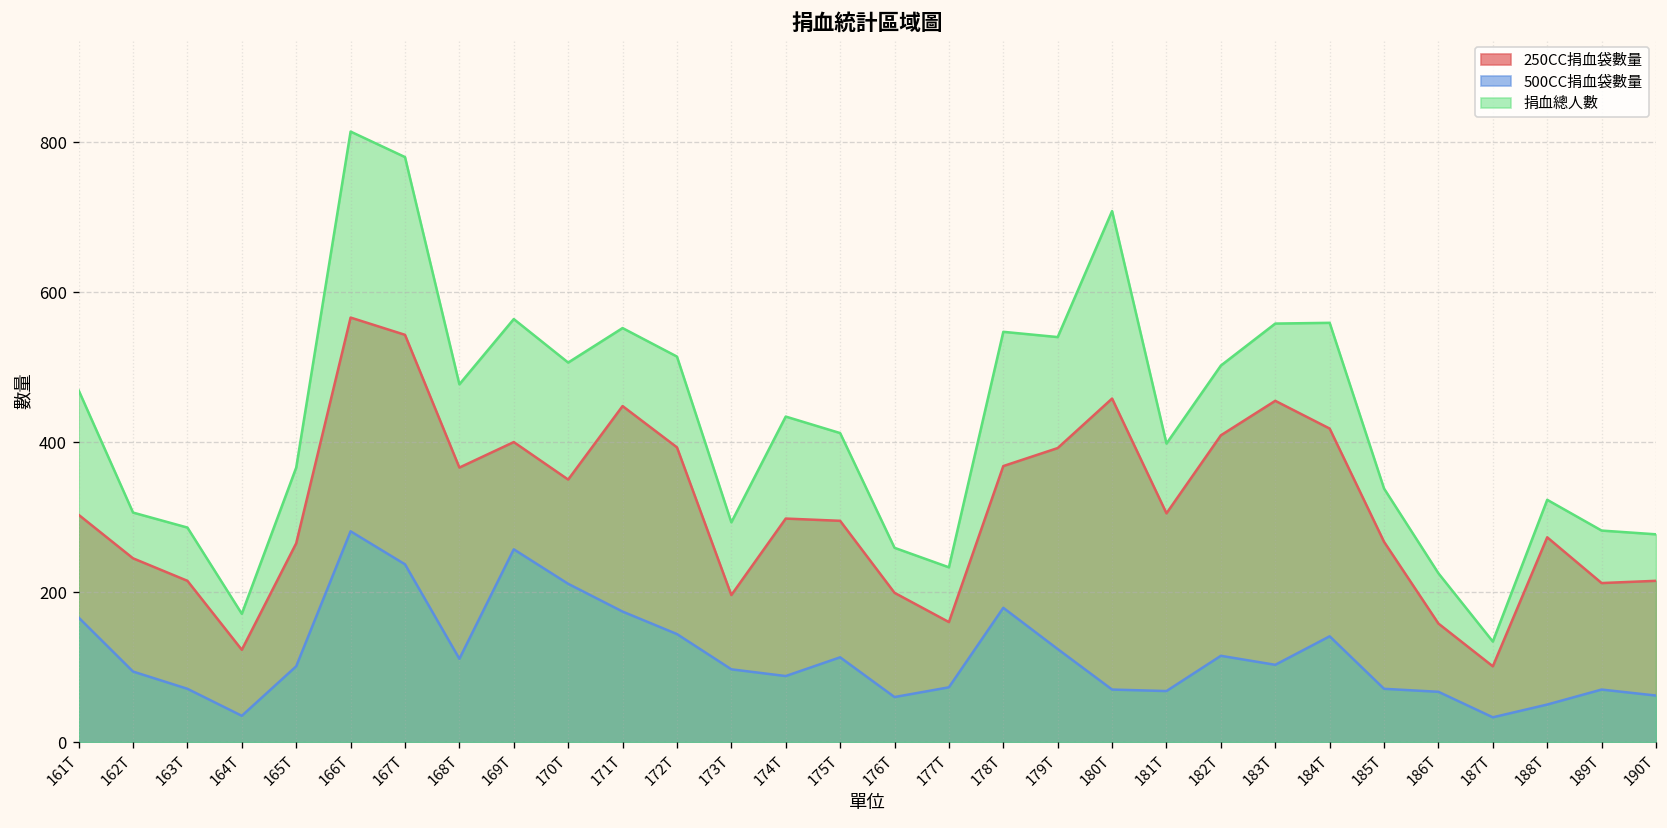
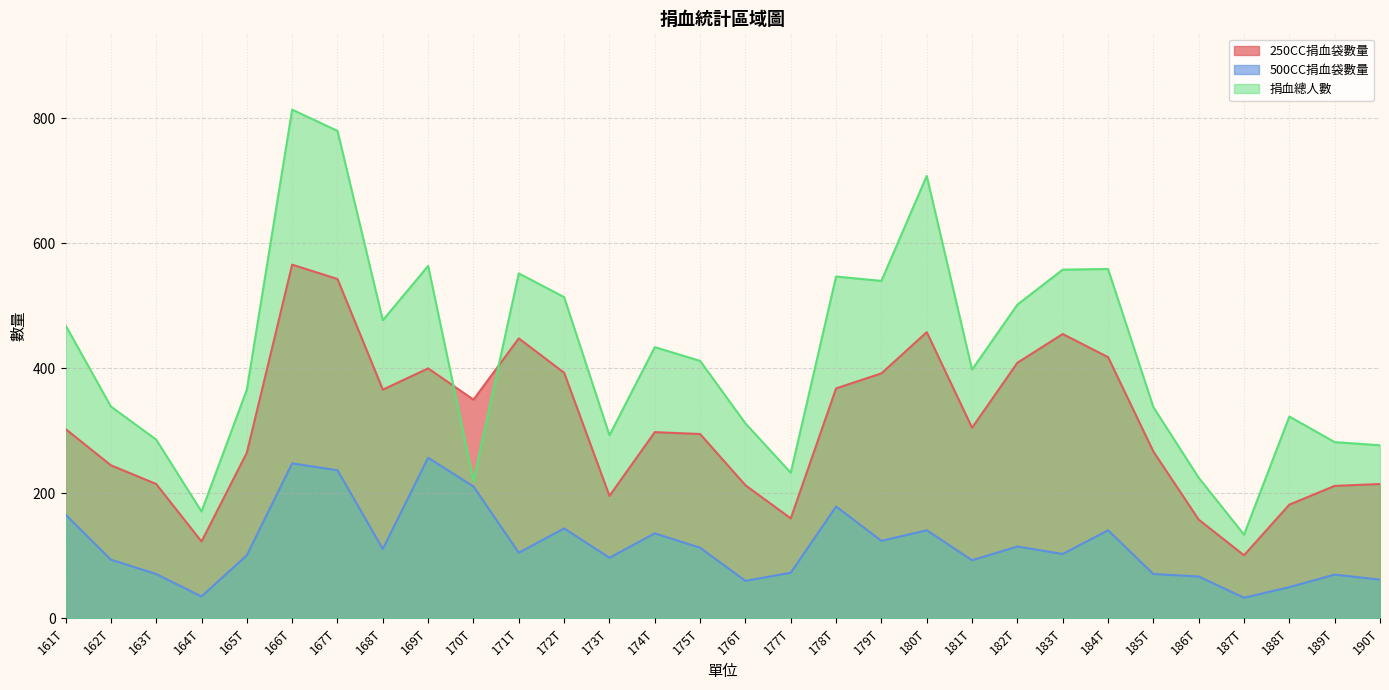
  {
    "250CC捐血袋數量": {
      "161T": 300,
      "162T": 250,
      "163T": 220,
      "164T": 120,
      "165T": 270,
      "166T": 570,
      "167T": 540,
      "168T": 370,
      "169T": 400,
      "170T": 350,
      "171T": 450,
      "172T": 390,
      "173T": 200,
      "174T": 300,
      "175T": 300,
-     "176T": 200,
+     "176T": 210,
      "177T": 160,
      "178T": 370,
      "179T": 390,
      "180T": 460,
      "181T": 310,
      "182T": 410,
      "183T": 460,
      "184T": 420,
      "185T": 270,
      "186T": 160,
      "187T": 100,
-     "188T": 270,
+     "188T": 180,
      "189T": 210,
      "190T": 220
    },
    "500CC捐血袋數量": {
      "161T": 170,
      "162T": 90,
      "163T": 70,
      "164T": 40,
      "165T": 100,
-     "166T": 280,
+     "166T": 250,
      "167T": 240,
      "168T": 110,
      "169T": 260,
      "170T": 210,
-     "171T": 170,
+     "171T": 110,
      "172T": 140,
      "173T": 100,
-     "174T": 90,
+     "174T": 140,
      "175T": 110,
      "176T": 60,
      "177T": 70,
      "178T": 180,
      "179T": 120,
-     "180T": 70,
-     "181T": 70,
+     "180T": 140,
+     "181T": 90,
      "182T": 120,
      "183T": 100,
      "184T": 140,
      "185T": 70,
      "186T": 70,
      "187T": 30,
      "188T": 50,
      "189T": 70,
      "190T": 60
    },
    "捐血總人數": {
      "161T": 470,
-     "162T": 310,
+     "162T": 340,
      "163T": 290,
      "164T": 170,
      "165T": 370,
      "166T": 810,
      "167T": 780,
      "168T": 480,
      "169T": 560,
-     "170T": 510,
+     "170T": 220,
      "171T": 550,
      "172T": 510,
      "173T": 290,
      "174T": 430,
      "175T": 410,
-     "176T": 260,
+     "176T": 310,
      "177T": 230,
      "178T": 550,
      "179T": 540,
      "180T": 710,
      "181T": 400,
      "182T": 500,
      "183T": 560,
      "184T": 560,
      "185T": 340,
      "186T": 230,
      "187T": 130,
      "188T": 320,
      "189T": 280,
      "190T": 280
    }
  }
